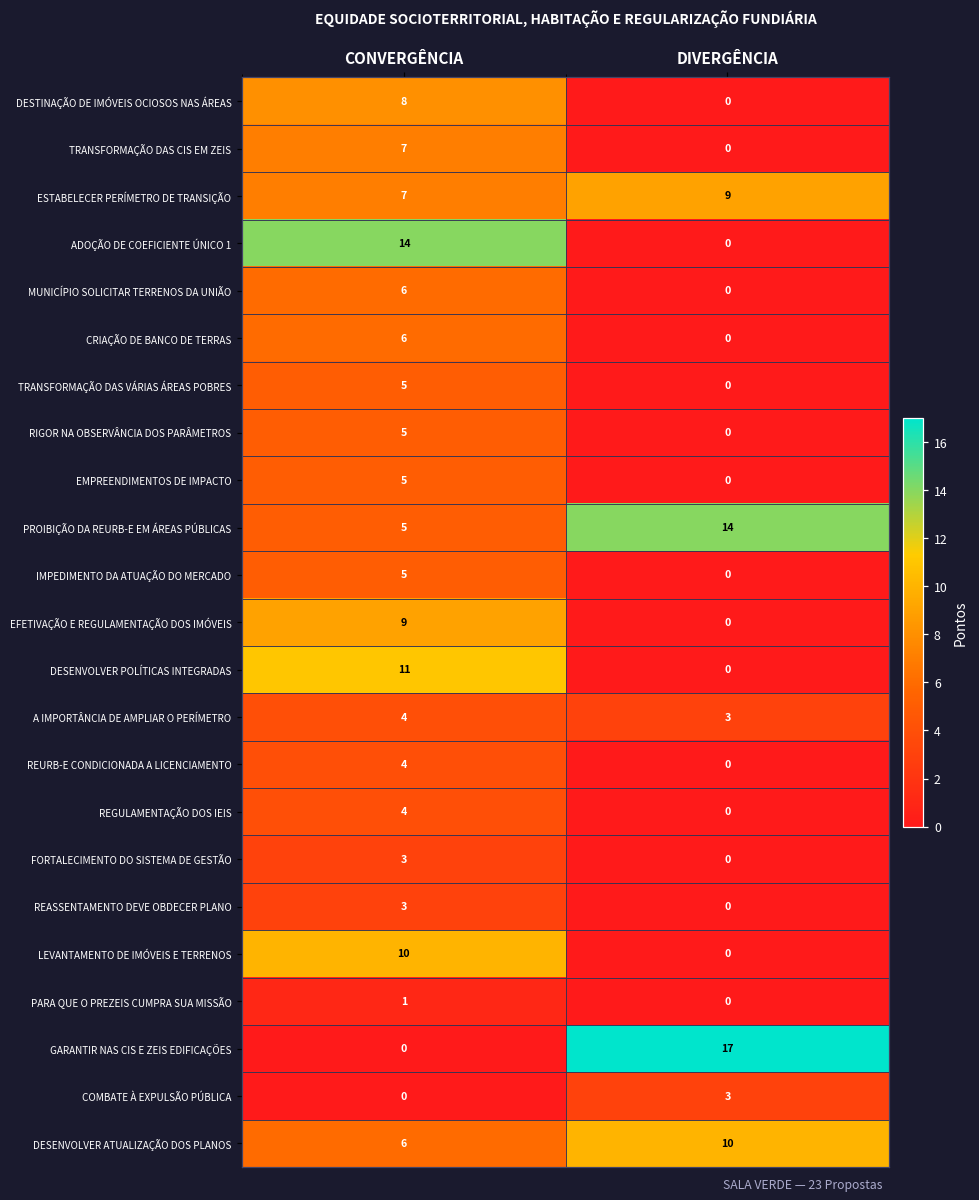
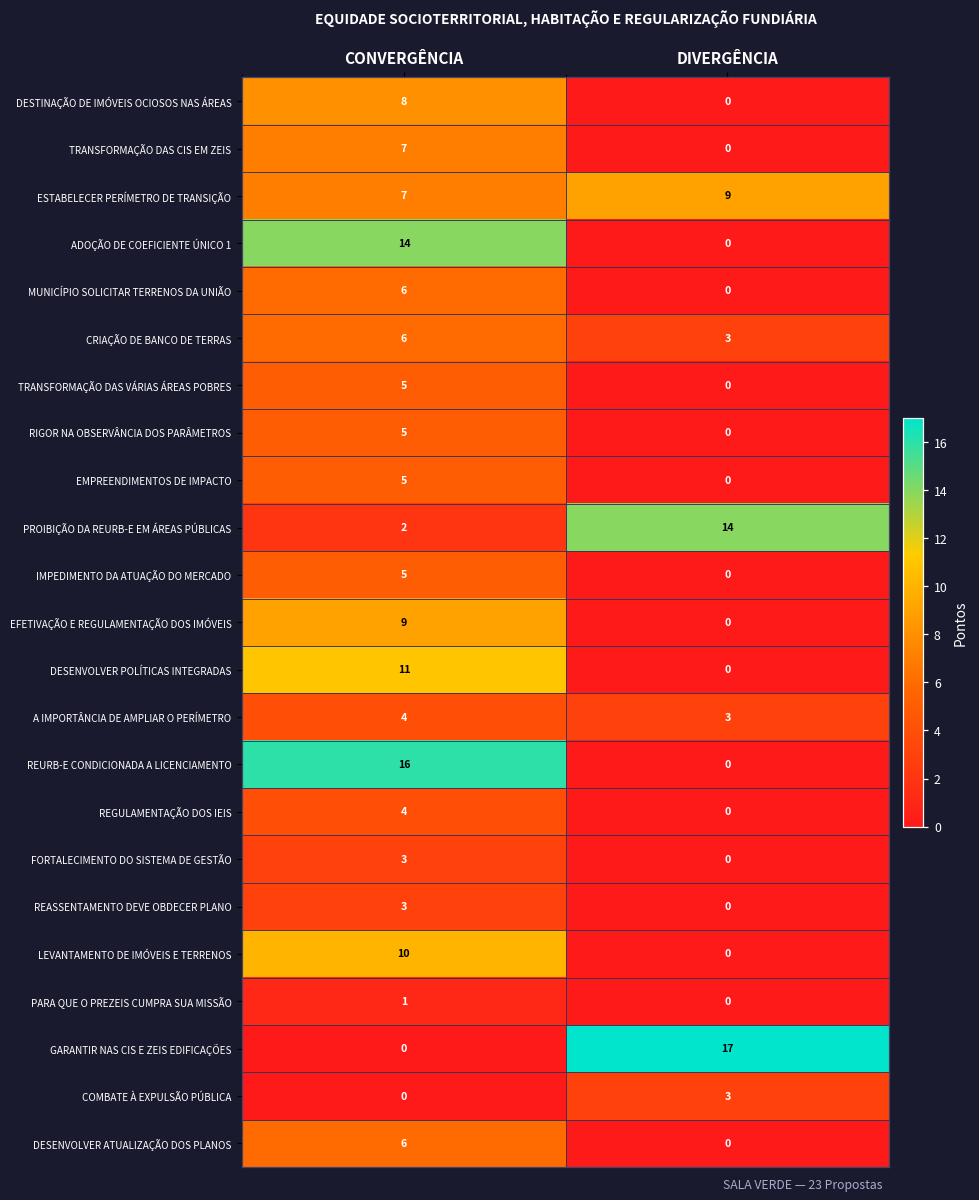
  {
    "DESTINAÇÃO DE IMÓVEIS OCIOSOS NAS ÁREAS": {
      "CONVERGÊNCIA": 8,
      "DIVERGÊNCIA": 0
    },
    "TRANSFORMAÇÃO DAS CIS EM ZEIS": {
      "CONVERGÊNCIA": 7,
      "DIVERGÊNCIA": 0
    },
    "ESTABELECER PERÍMETRO DE TRANSIÇÃO": {
      "CONVERGÊNCIA": 7,
      "DIVERGÊNCIA": 9
    },
    "ADOÇÃO DE COEFICIENTE ÚNICO 1": {
      "CONVERGÊNCIA": 14,
      "DIVERGÊNCIA": 0
    },
    "MUNICÍPIO SOLICITAR TERRENOS DA UNIÃO": {
      "CONVERGÊNCIA": 6,
      "DIVERGÊNCIA": 0
    },
    "CRIAÇÃO DE BANCO DE TERRAS": {
      "CONVERGÊNCIA": 6,
-     "DIVERGÊNCIA": 0
+     "DIVERGÊNCIA": 3
    },
    "TRANSFORMAÇÃO DAS VÁRIAS ÁREAS POBRES": {
      "CONVERGÊNCIA": 5,
      "DIVERGÊNCIA": 0
    },
    "RIGOR NA OBSERVÂNCIA DOS PARÂMETROS": {
      "CONVERGÊNCIA": 5,
      "DIVERGÊNCIA": 0
    },
    "EMPREENDIMENTOS DE IMPACTO": {
      "CONVERGÊNCIA": 5,
      "DIVERGÊNCIA": 0
    },
    "PROIBIÇÃO DA REURB-E EM ÁREAS PÚBLICAS": {
-     "CONVERGÊNCIA": 5,
+     "CONVERGÊNCIA": 2,
      "DIVERGÊNCIA": 14
    },
    "IMPEDIMENTO DA ATUAÇÃO DO MERCADO": {
      "CONVERGÊNCIA": 5,
      "DIVERGÊNCIA": 0
    },
    "EFETIVAÇÃO E REGULAMENTAÇÃO DOS IMÓVEIS": {
      "CONVERGÊNCIA": 9,
      "DIVERGÊNCIA": 0
    },
    "DESENVOLVER POLÍTICAS INTEGRADAS": {
      "CONVERGÊNCIA": 11,
      "DIVERGÊNCIA": 0
    },
    "A IMPORTÂNCIA DE AMPLIAR O PERÍMETRO": {
      "CONVERGÊNCIA": 4,
      "DIVERGÊNCIA": 3
    },
    "REURB-E CONDICIONADA A LICENCIAMENTO": {
-     "CONVERGÊNCIA": 4,
+     "CONVERGÊNCIA": 16,
      "DIVERGÊNCIA": 0
    },
    "REGULAMENTAÇÃO DOS IEIS": {
      "CONVERGÊNCIA": 4,
      "DIVERGÊNCIA": 0
    },
    "FORTALECIMENTO DO SISTEMA DE GESTÃO": {
      "CONVERGÊNCIA": 3,
      "DIVERGÊNCIA": 0
    },
    "REASSENTAMENTO DEVE OBDECER PLANO": {
      "CONVERGÊNCIA": 3,
      "DIVERGÊNCIA": 0
    },
    "LEVANTAMENTO DE IMÓVEIS E TERRENOS": {
      "CONVERGÊNCIA": 10,
      "DIVERGÊNCIA": 0
    },
    "PARA QUE O PREZEIS CUMPRA SUA MISSÃO": {
      "CONVERGÊNCIA": 1,
      "DIVERGÊNCIA": 0
    },
    "GARANTIR NAS CIS E ZEIS EDIFICAÇÕES": {
      "CONVERGÊNCIA": 0,
      "DIVERGÊNCIA": 17
    },
    "COMBATE À EXPULSÃO PÚBLICA": {
      "CONVERGÊNCIA": 0,
      "DIVERGÊNCIA": 3
    },
    "DESENVOLVER ATUALIZAÇÃO DOS PLANOS": {
      "CONVERGÊNCIA": 6,
-     "DIVERGÊNCIA": 10
+     "DIVERGÊNCIA": 0
    }
  }
